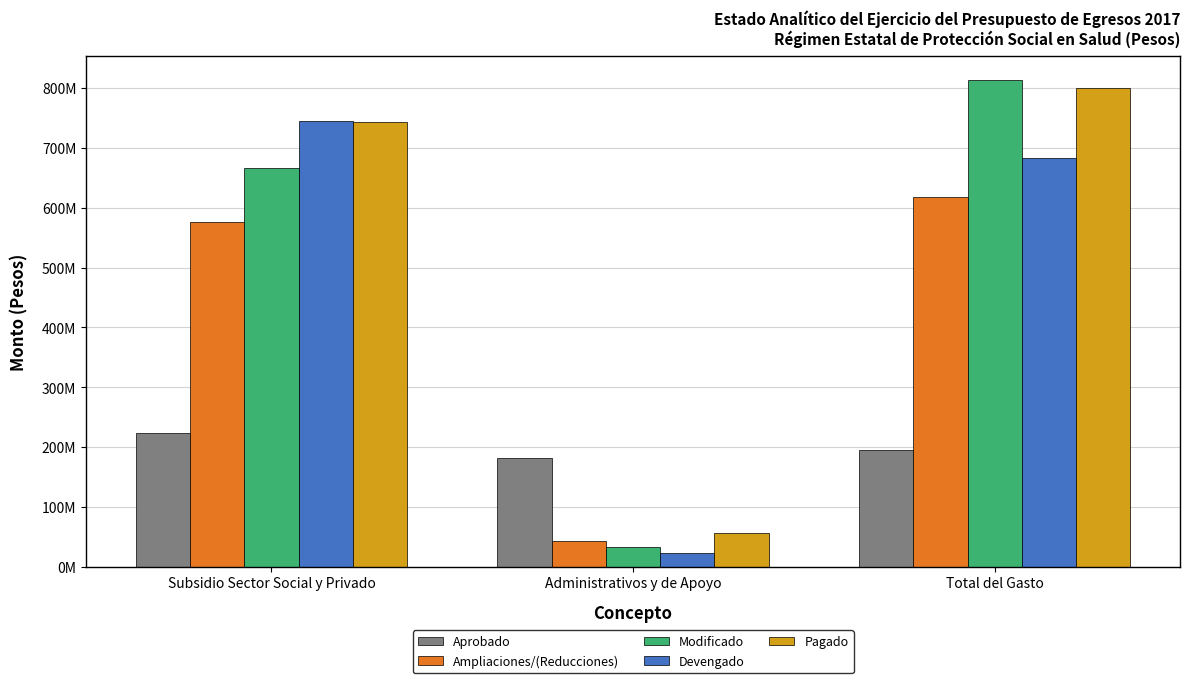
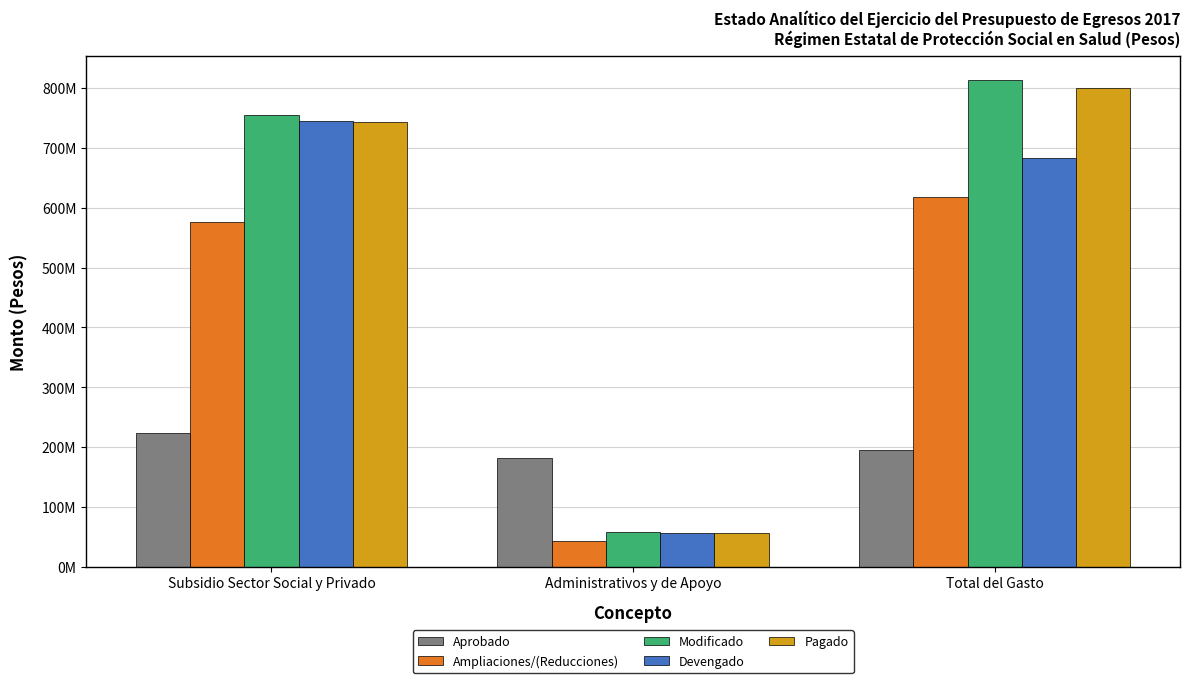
  {
    "Aprobado": {
      "Subsidio Sector Social y Privado": 220000000,
      "Administrativos y de Apoyo": 180000000,
      "Total del Gasto": 190000000
    },
    "Modificado": {
-     "Subsidio Sector Social y Privado": 670000000,
-     "Administrativos y de Apoyo": 30000000,
+     "Subsidio Sector Social y Privado": 760000000,
+     "Administrativos y de Apoyo": 60000000,
      "Total del Gasto": 810000000
    },
    "Devengado": {
      "Subsidio Sector Social y Privado": 750000000,
-     "Administrativos y de Apoyo": 20000000,
+     "Administrativos y de Apoyo": 60000000,
      "Total del Gasto": 680000000
    }
  }
